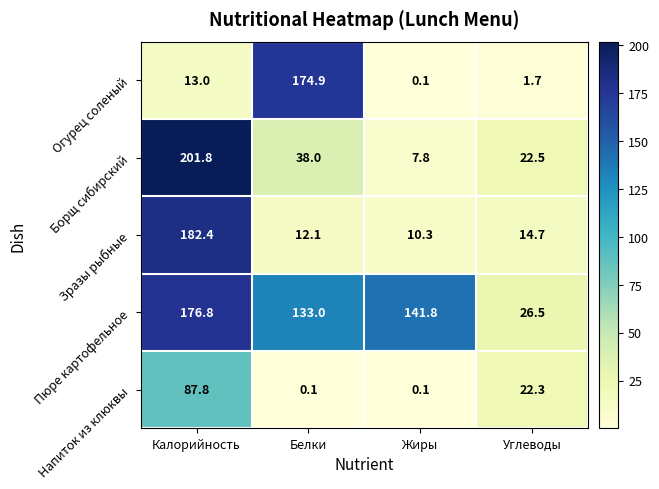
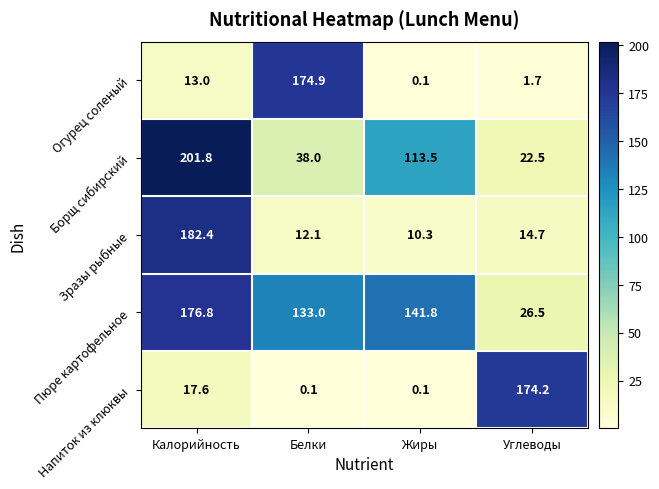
  {
    "Огурец соленый": {
      "Калорийность": 13.0,
      "Белки": 174.9,
      "Жиры": 0.1,
      "Углеводы": 1.7
    },
    "Борщ сибирский": {
      "Калорийность": 201.8,
      "Белки": 38.0,
-     "Жиры": 7.8,
+     "Жиры": 113.5,
      "Углеводы": 22.5
    },
    "Зразы рыбные": {
      "Калорийность": 182.4,
      "Белки": 12.1,
      "Жиры": 10.3,
      "Углеводы": 14.7
    },
    "Пюре картофельное": {
      "Калорийность": 176.8,
      "Белки": 133.0,
      "Жиры": 141.8,
      "Углеводы": 26.5
    },
    "Напиток из клюквы": {
-     "Калорийность": 87.8,
+     "Калорийность": 17.6,
      "Белки": 0.1,
      "Жиры": 0.1,
-     "Углеводы": 22.3
+     "Углеводы": 174.2
    }
  }
